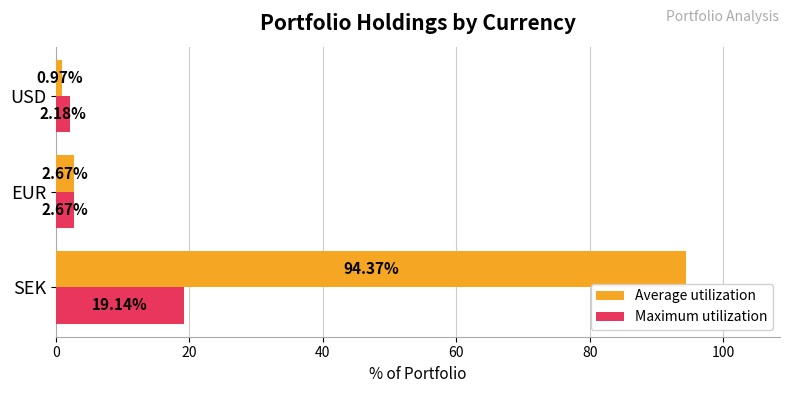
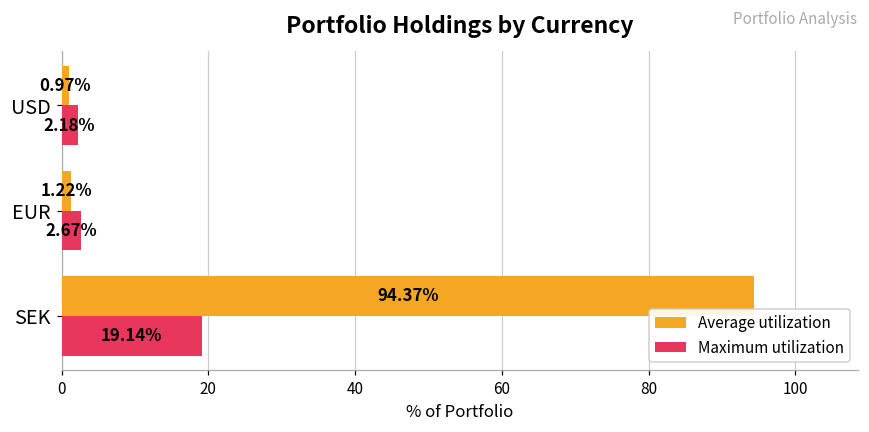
  {
    "Average utilization": {
      "USD": "0.97%",
-     "EUR": "2.67%",
+     "EUR": "1.22%",
      "SEK": "94.37%"
    },
    "Maximum utilization": {
      "USD": "2.18%",
      "EUR": "2.67%",
      "SEK": "19.14%"
    }
  }
